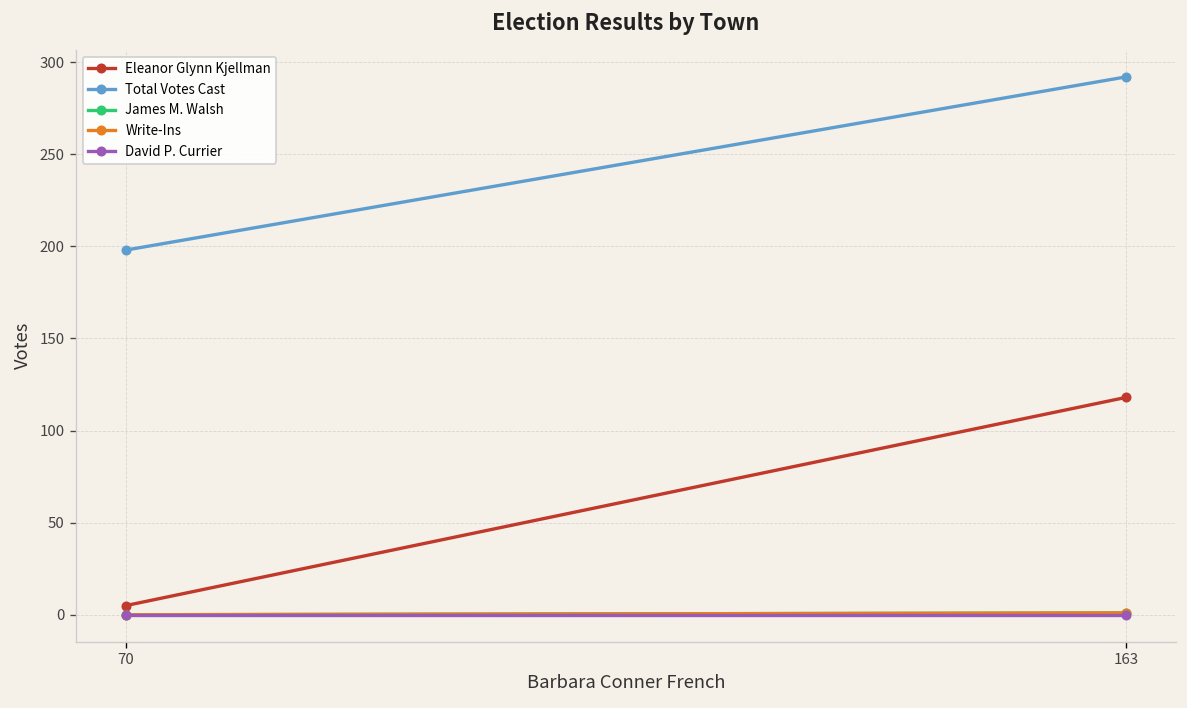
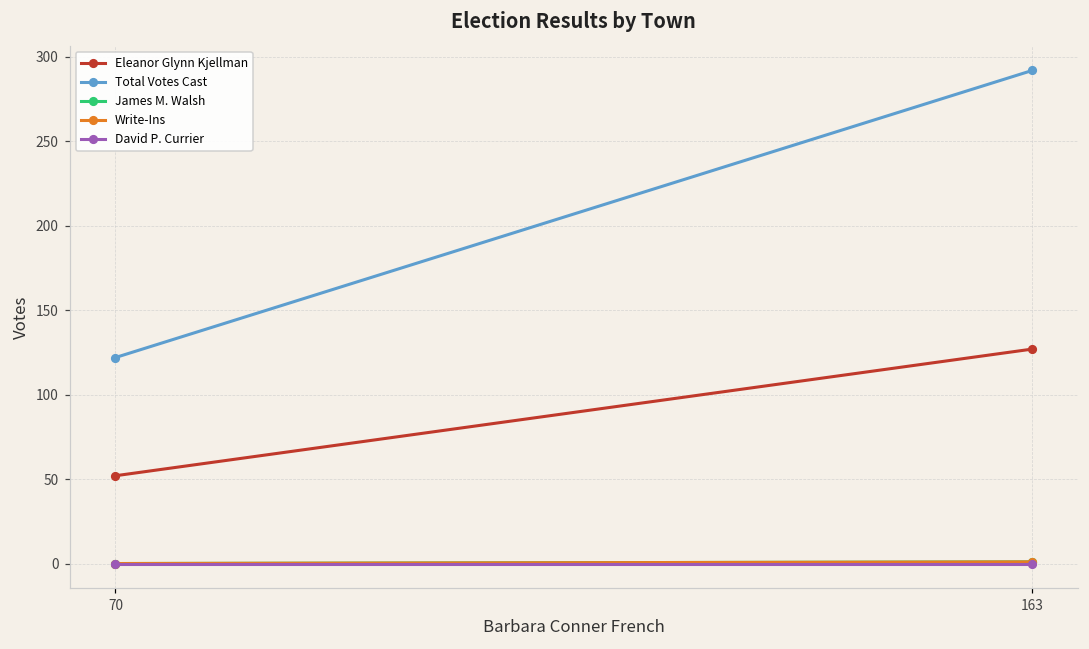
  {
    "Eleanor Glynn Kjellman": {
-     "70": 5,
-     "163": 118
+     "70": 52,
+     "163": 127
    },
    "Total Votes Cast": {
-     "70": 198,
+     "70": 122,
      "163": 292
    }
  }
